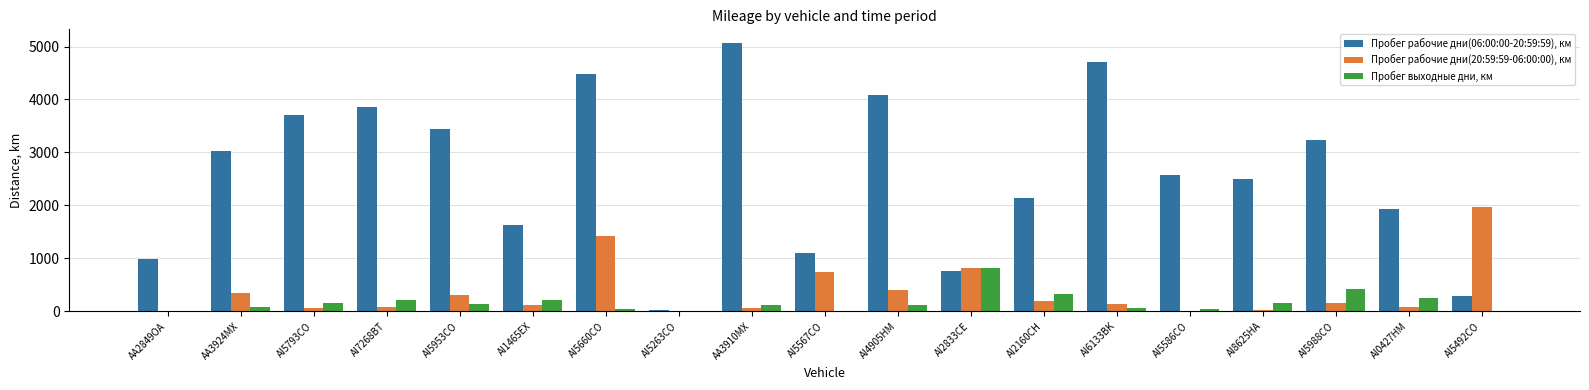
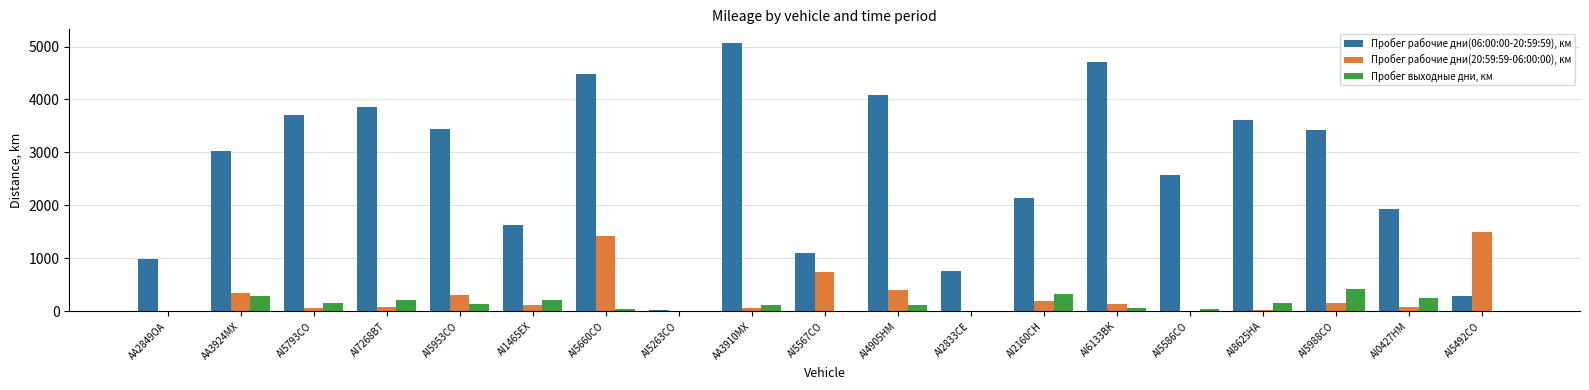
  {
    "Пробег рабочие дни(06:00:00-20:59:59), км": {
      "AA2849OA": 1000,
      "AA3924MX": 3000,
      "AI5793CO": 3700,
      "AI7268BT": 3800,
      "AI5953CO": 3400,
      "AI1465EX": 1600,
      "AI5660CO": 4500,
      "AA3910MX": 5100,
      "AI5567CO": 1100,
      "AI4905HM": 4100,
      "AI2833CE": 800,
      "AI2160CH": 2100,
      "AI6133BK": 4700,
      "AI5586CO": 2600,
-     "AI8625HA": 2500,
-     "AI5988CO": 3200,
+     "AI8625HA": 3600,
+     "AI5988CO": 3400,
      "AI0427HM": 1900,
      "AI5492CO": 300
    },
    "Пробег рабочие дни(20:59:59-06:00:00), км": {
      "AA3924MX": 300,
      "AI5793CO": 100,
      "AI7268BT": 100,
      "AI5953CO": 300,
      "AI1465EX": 100,
      "AI5660CO": 1400,
      "AA3910MX": 100,
      "AI5567CO": 700,
      "AI4905HM": 400,
-     "AI2833CE": 800,
+     "AI2833CE": 0,
      "AI2160CH": 200,
      "AI6133BK": 100,
      "AI5988CO": 200,
      "AI0427HM": 100,
-     "AI5492CO": 2000
+     "AI5492CO": 1500
    },
    "Пробег выходные дни, км": {
-     "AA3924MX": 100,
+     "AA3924MX": 300,
      "AI5793CO": 200,
      "AI7268BT": 200,
      "AI5953CO": 100,
      "AI1465EX": 200,
      "AA3910MX": 100,
      "AI5567CO": 0,
      "AI4905HM": 100,
-     "AI2833CE": 800,
+     "AI2833CE": 0,
      "AI2160CH": 300,
      "AI6133BK": 100,
      "AI8625HA": 100,
      "AI5988CO": 400,
      "AI0427HM": 300,
      "AI5492CO": 0
    }
  }
